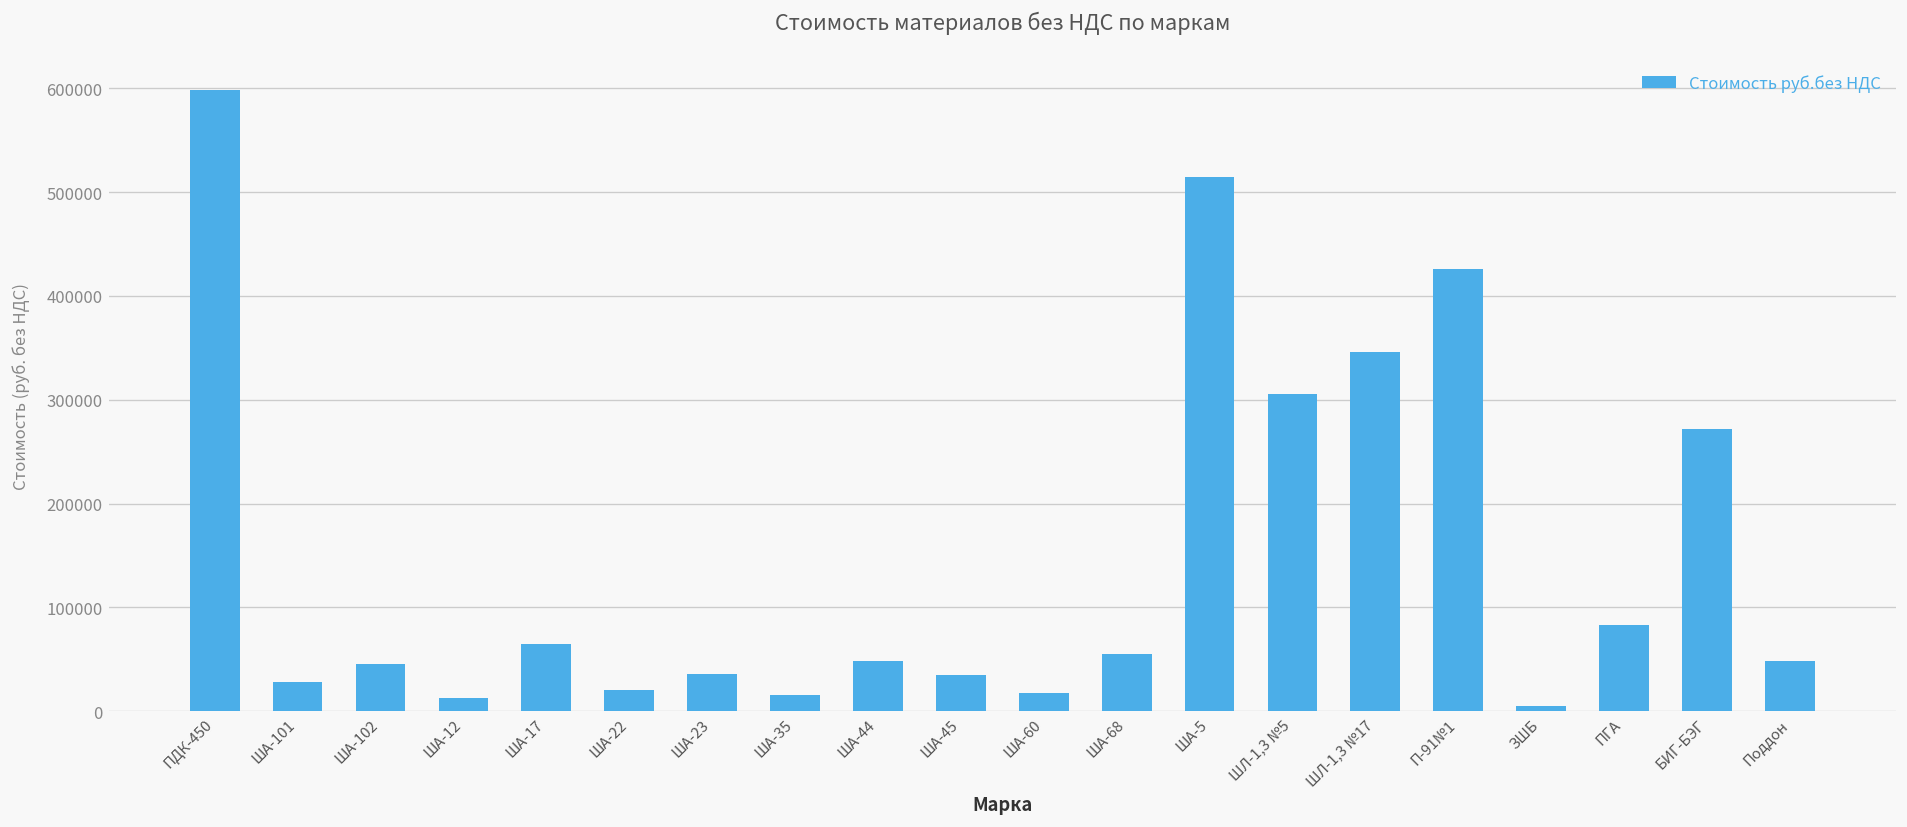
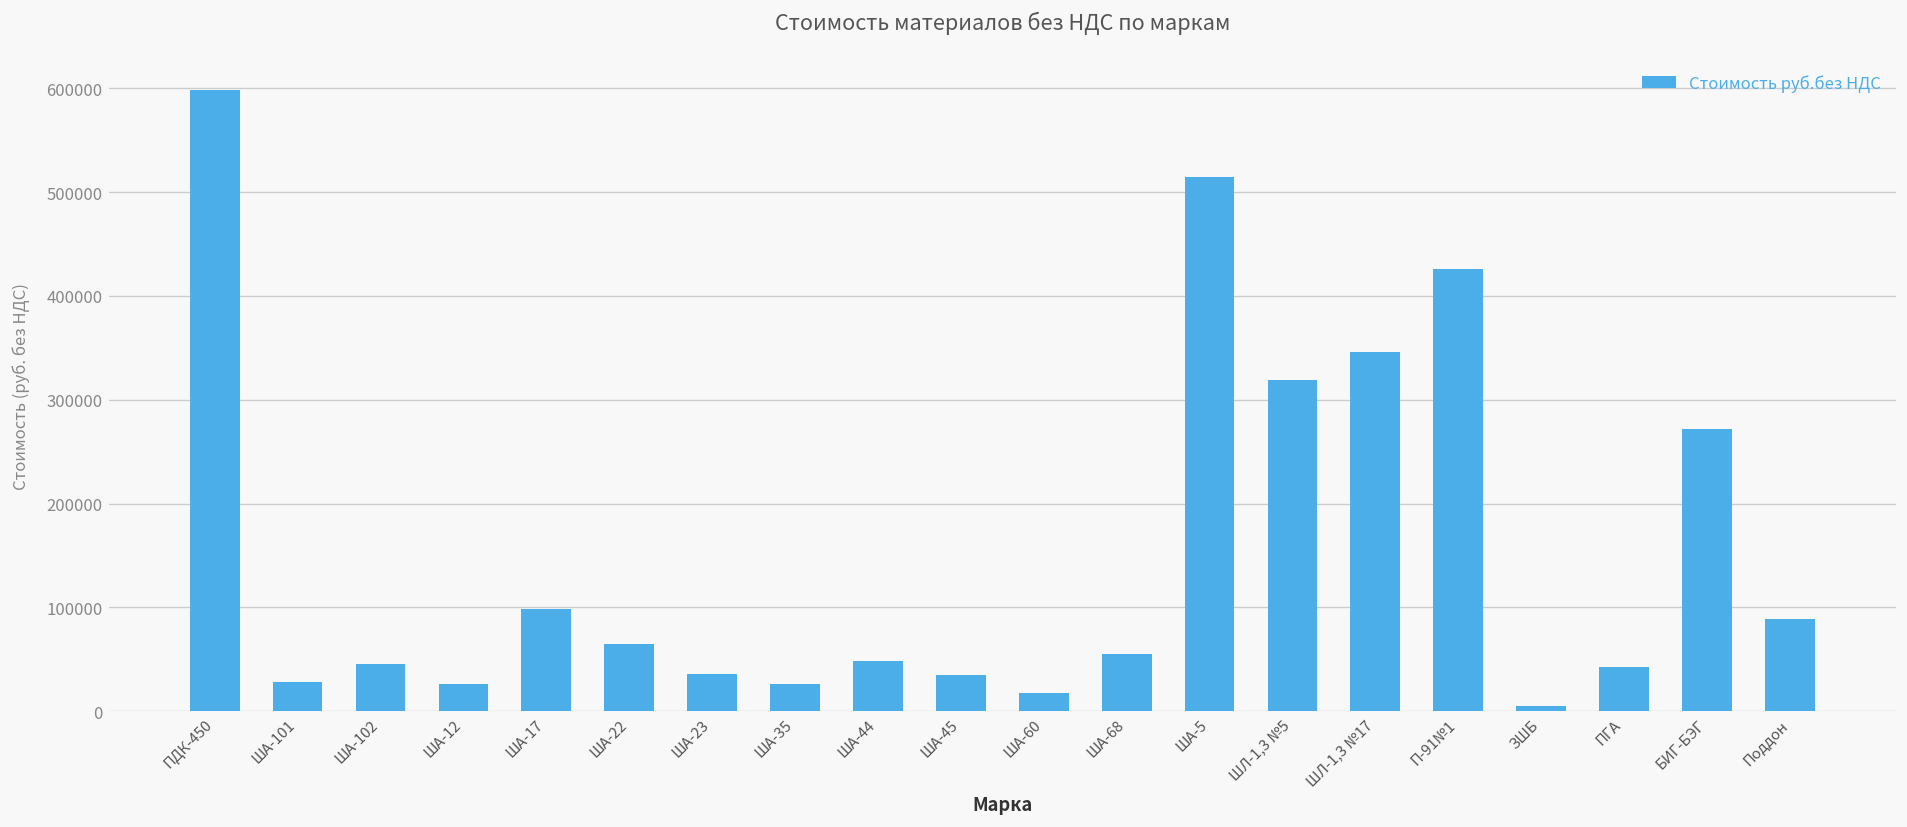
  {
    "ПДК-450": 600000,
    "ША-101": 30000,
    "ША-102": 50000,
-   "ША-12": 10000,
-   "ША-17": 60000,
-   "ША-22": 20000,
+   "ША-12": 30000,
+   "ША-17": 100000,
+   "ША-22": 70000,
    "ША-23": 40000,
-   "ША-35": 20000,
+   "ША-35": 30000,
    "ША-44": 50000,
    "ША-45": 30000,
    "ША-60": 20000,
    "ША-68": 60000,
    "ША-5": 510000,
-   "ШЛ-1,3 №5": 310000,
+   "ШЛ-1,3 №5": 320000,
    "ШЛ-1,3 №17": 350000,
    "П-91№1": 430000,
    "ЗШБ": 0,
-   "ПГА": 80000,
+   "ПГА": 40000,
    "БИГ-БЭГ": 270000,
-   "Поддон": 50000
+   "Поддон": 90000
  }
